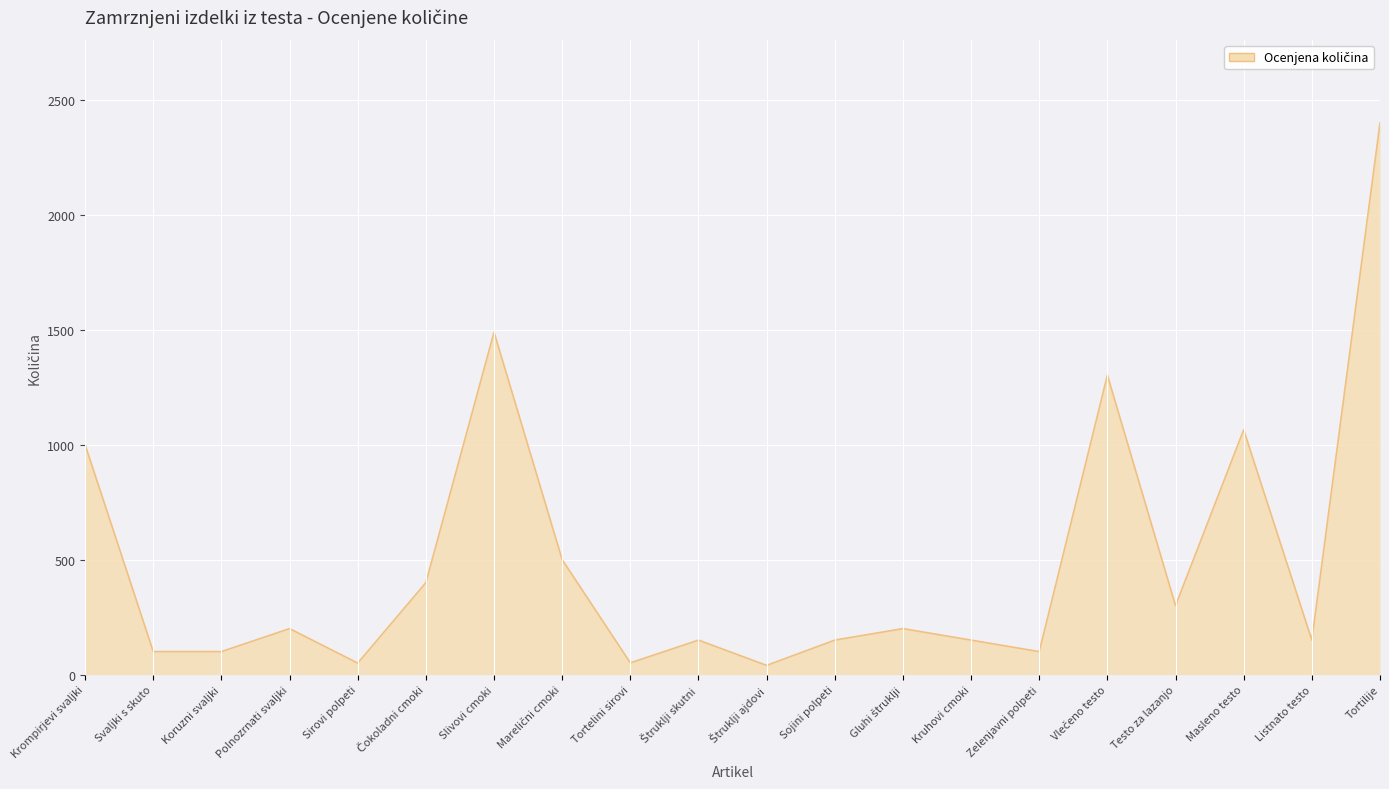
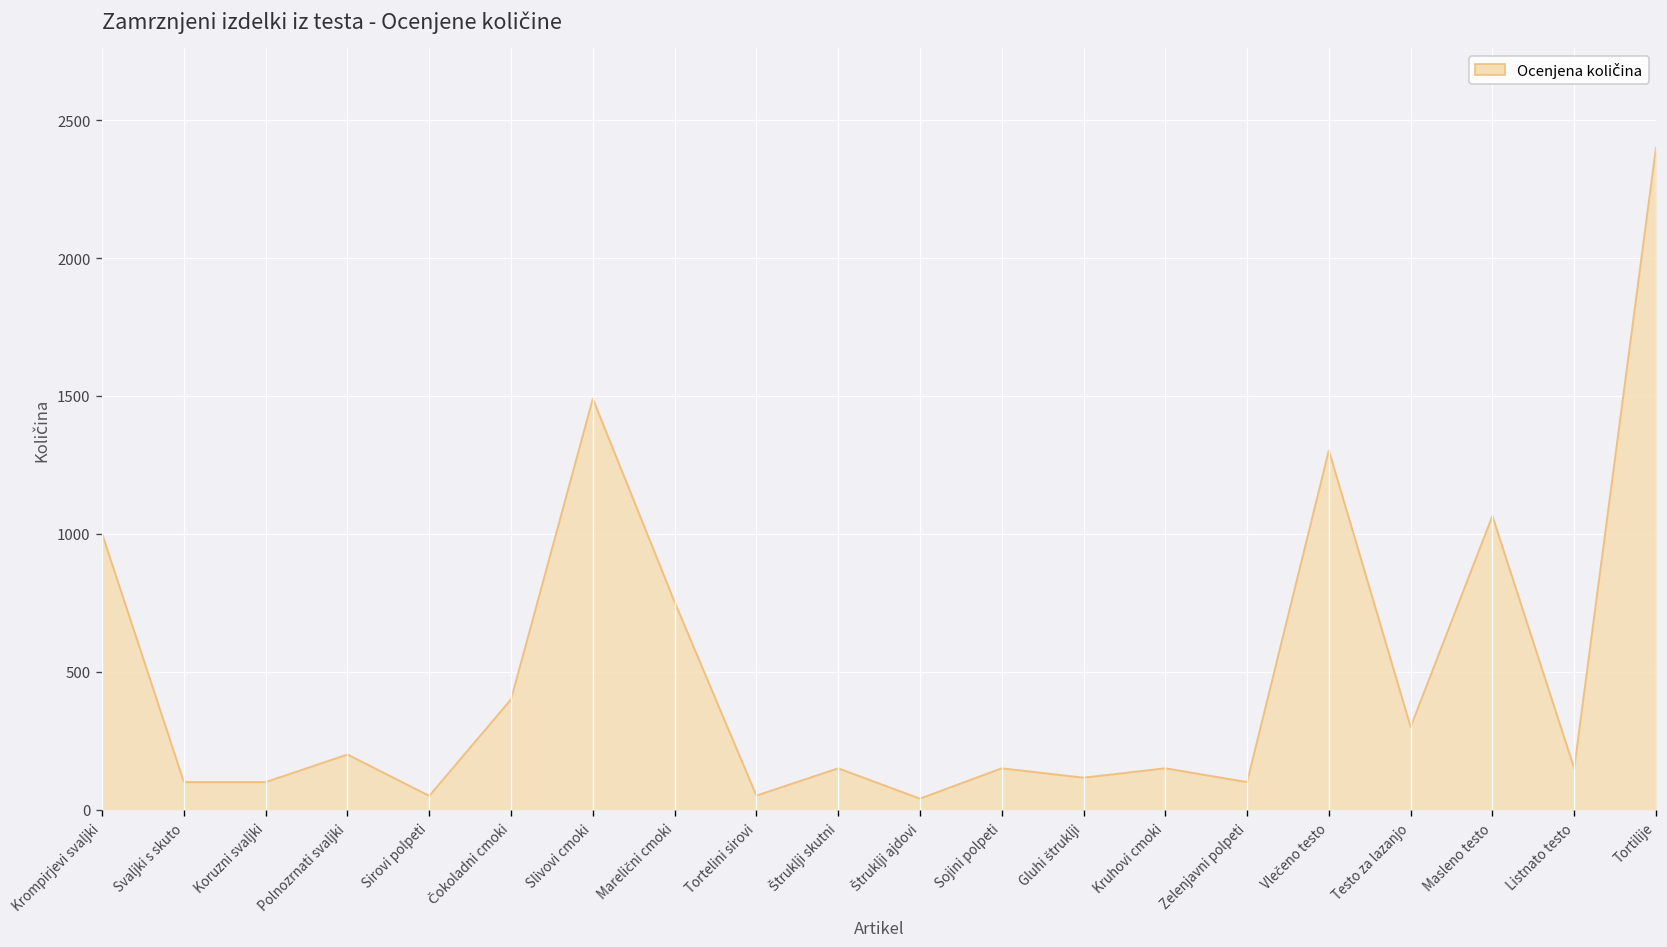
  {
    "Krompirjevi svaljki": 1000,
    "Svaljki s skuto": 100,
    "Koruzni svaljki": 100,
    "Polnozrnati svaljki": 200,
    "Sirovi polpeti": 50,
    "Čokoladni cmoki": 400,
    "Slivovi cmoki": 1490,
-   "Marelični cmoki": 500,
+   "Marelični cmoki": 750,
    "Tortelini sirovi": 50,
    "Štruklji skutni": 150,
    "Štruklji ajdovi": 40,
    "Sojini polpeti": 150,
-   "Gluhi štruklji": 200,
+   "Gluhi štruklji": 120,
    "Kruhovi cmoki": 150,
    "Zelenjavni polpeti": 100,
    "Vlečeno testo": 1300,
    "Testo za lazanjo": 300,
    "Masleno testo": 1070,
    "Listnato testo": 150,
    "Tortilije": 2400
  }
